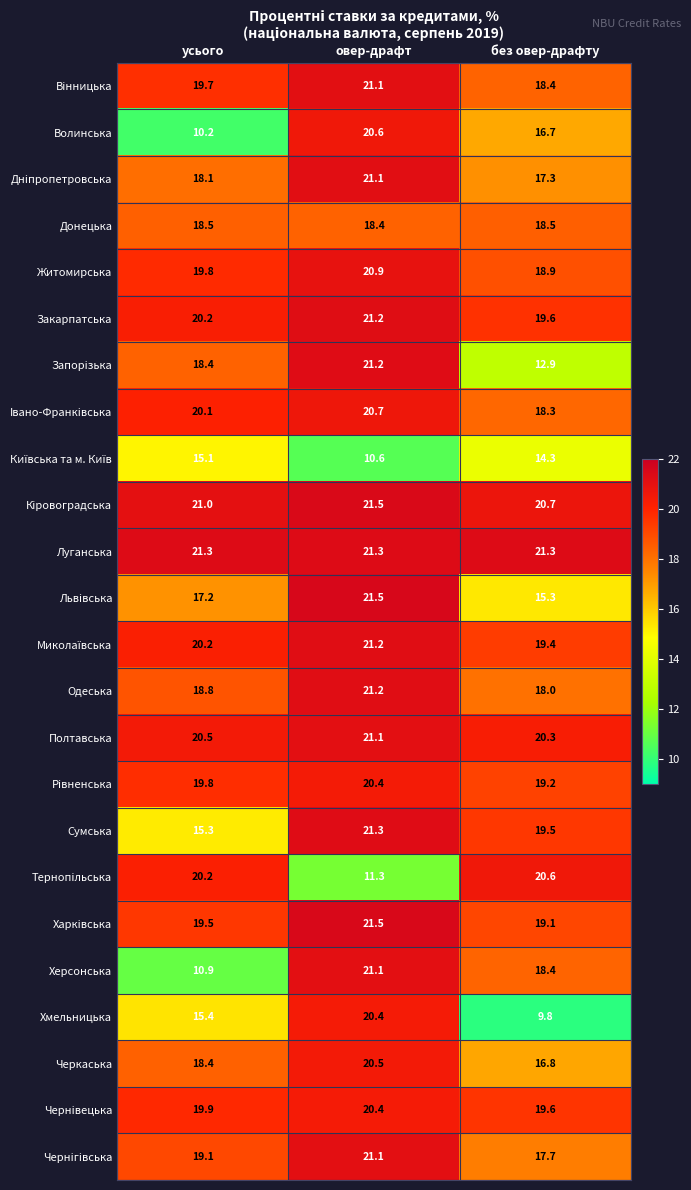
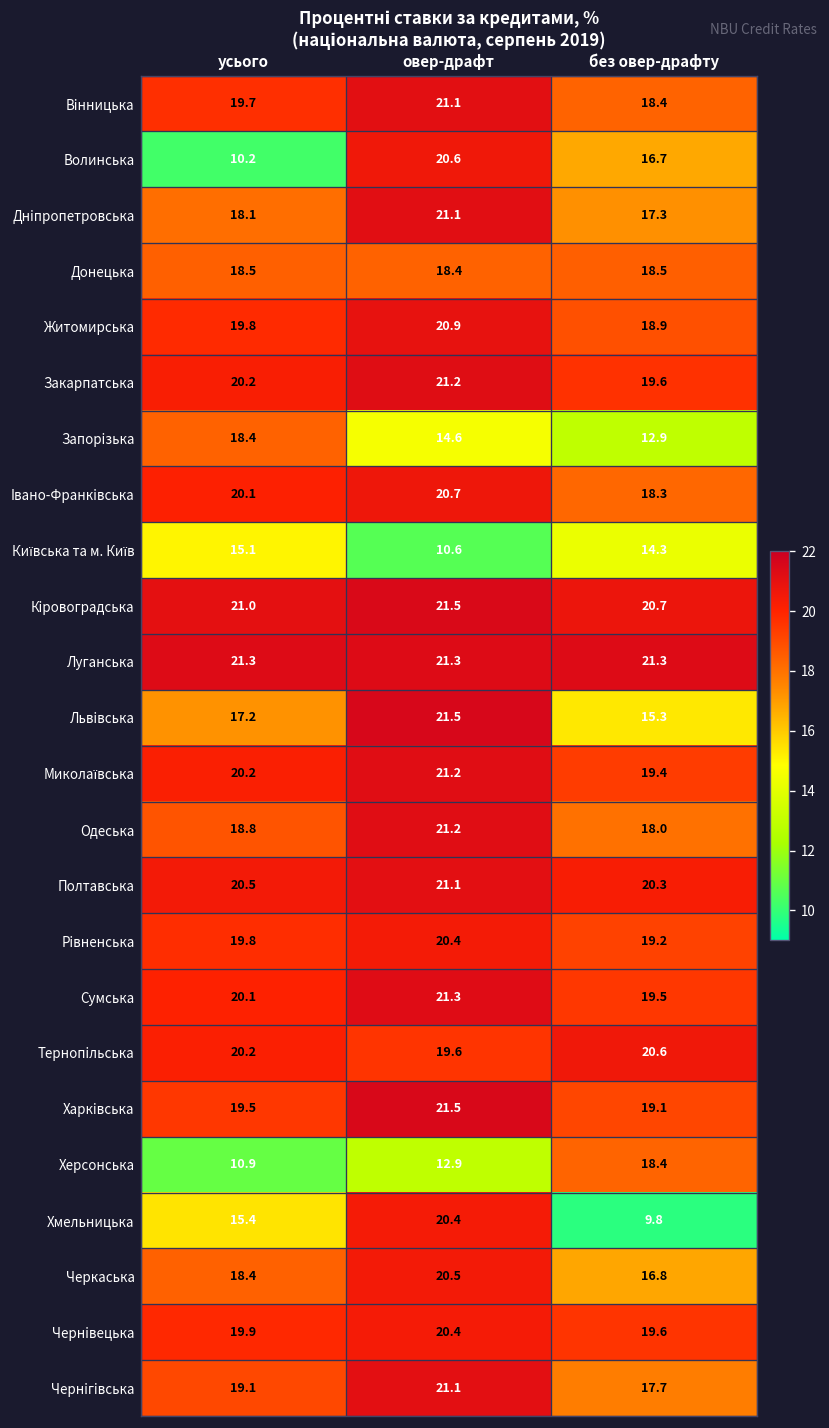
  {
    "Вiнницька": {
      "усього": 19.7,
      "овер-драфт": 21.1,
      "без овер-драфту": 18.4
    },
    "Волинська": {
      "усього": 10.2,
      "овер-драфт": 20.6,
      "без овер-драфту": 16.7
    },
    "Днiпропетровська": {
      "усього": 18.1,
      "овер-драфт": 21.1,
      "без овер-драфту": 17.3
    },
    "Донецька": {
      "усього": 18.5,
      "овер-драфт": 18.4,
      "без овер-драфту": 18.5
    },
    "Житомирська": {
      "усього": 19.8,
      "овер-драфт": 20.9,
      "без овер-драфту": 18.9
    },
    "Закарпатська": {
      "усього": 20.2,
      "овер-драфт": 21.2,
      "без овер-драфту": 19.6
    },
    "Запорiзька": {
      "усього": 18.4,
-     "овер-драфт": 21.2,
+     "овер-драфт": 14.6,
      "без овер-драфту": 12.9
    },
    "Iвано-Франкiвська": {
      "усього": 20.1,
      "овер-драфт": 20.7,
      "без овер-драфту": 18.3
    },
    "Київська та м. Київ": {
      "усього": 15.1,
      "овер-драфт": 10.6,
      "без овер-драфту": 14.3
    },
    "Кiровоградська": {
      "усього": 21.0,
      "овер-драфт": 21.5,
      "без овер-драфту": 20.7
    },
    "Луганська": {
      "усього": 21.3,
      "овер-драфт": 21.3,
      "без овер-драфту": 21.3
    },
    "Львiвська": {
      "усього": 17.2,
      "овер-драфт": 21.5,
      "без овер-драфту": 15.3
    },
    "Миколаївська": {
      "усього": 20.2,
      "овер-драфт": 21.2,
      "без овер-драфту": 19.4
    },
    "Одеська": {
      "усього": 18.8,
      "овер-драфт": 21.2,
      "без овер-драфту": 18.0
    },
    "Полтавська": {
      "усього": 20.5,
      "овер-драфт": 21.1,
      "без овер-драфту": 20.3
    },
    "Рiвненська": {
      "усього": 19.8,
      "овер-драфт": 20.4,
      "без овер-драфту": 19.2
    },
    "Сумська": {
-     "усього": 15.3,
+     "усього": 20.1,
      "овер-драфт": 21.3,
      "без овер-драфту": 19.5
    },
    "Тернопiльська": {
      "усього": 20.2,
-     "овер-драфт": 11.3,
+     "овер-драфт": 19.6,
      "без овер-драфту": 20.6
    },
    "Харкiвська": {
      "усього": 19.5,
      "овер-драфт": 21.5,
      "без овер-драфту": 19.1
    },
    "Херсонська": {
      "усього": 10.9,
-     "овер-драфт": 21.1,
+     "овер-драфт": 12.9,
      "без овер-драфту": 18.4
    },
    "Хмельницька": {
      "усього": 15.4,
      "овер-драфт": 20.4,
      "без овер-драфту": 9.8
    },
    "Черкаська": {
      "усього": 18.4,
      "овер-драфт": 20.5,
      "без овер-драфту": 16.8
    },
    "Чернiвецька": {
      "усього": 19.9,
      "овер-драфт": 20.4,
      "без овер-драфту": 19.6
    },
    "Чернiгiвська": {
      "усього": 19.1,
      "овер-драфт": 21.1,
      "без овер-драфту": 17.7
    }
  }
